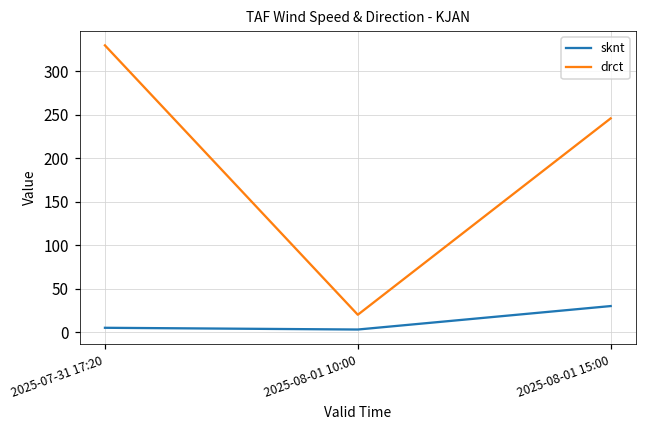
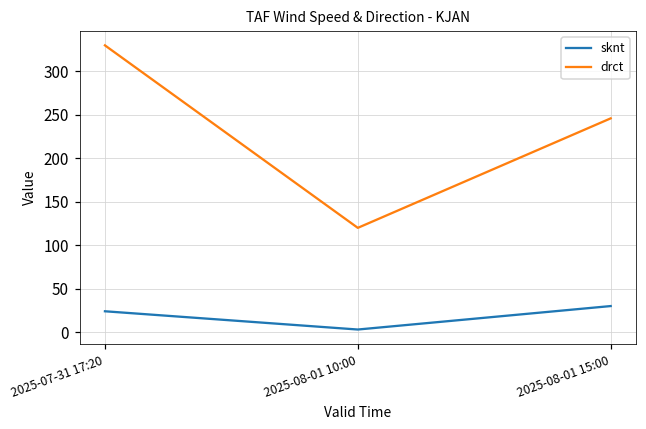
  {
    "sknt": {
-     "2025-07-31 17:20": 10,
+     "2025-07-31 17:20": 20,
      "2025-08-01 10:00": 0,
      "2025-08-01 15:00": 30
    },
    "drct": {
      "2025-07-31 17:20": 330,
-     "2025-08-01 10:00": 20,
+     "2025-08-01 10:00": 120,
      "2025-08-01 15:00": 250
    }
  }
